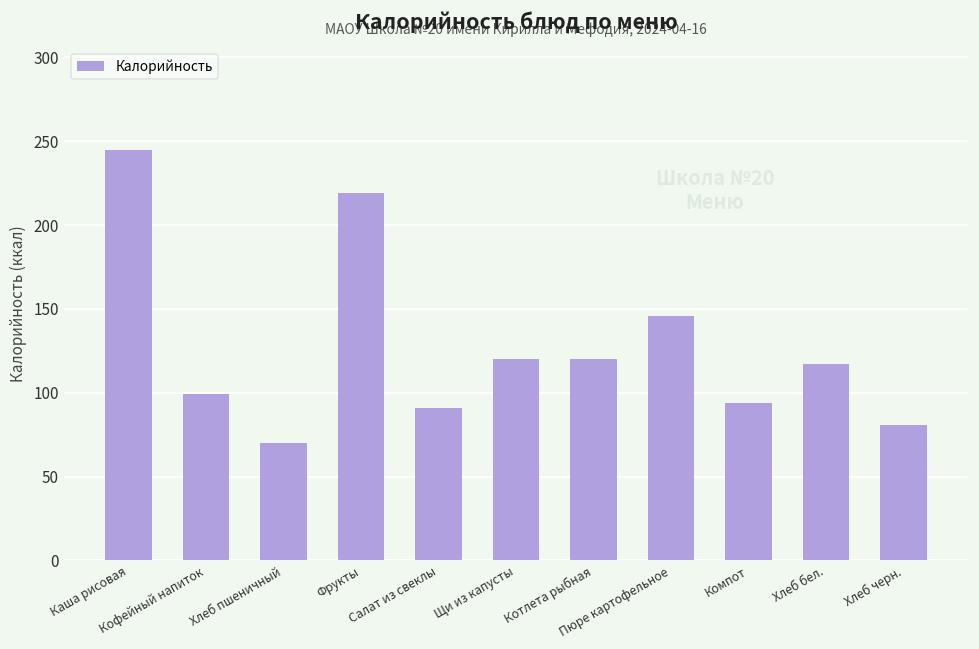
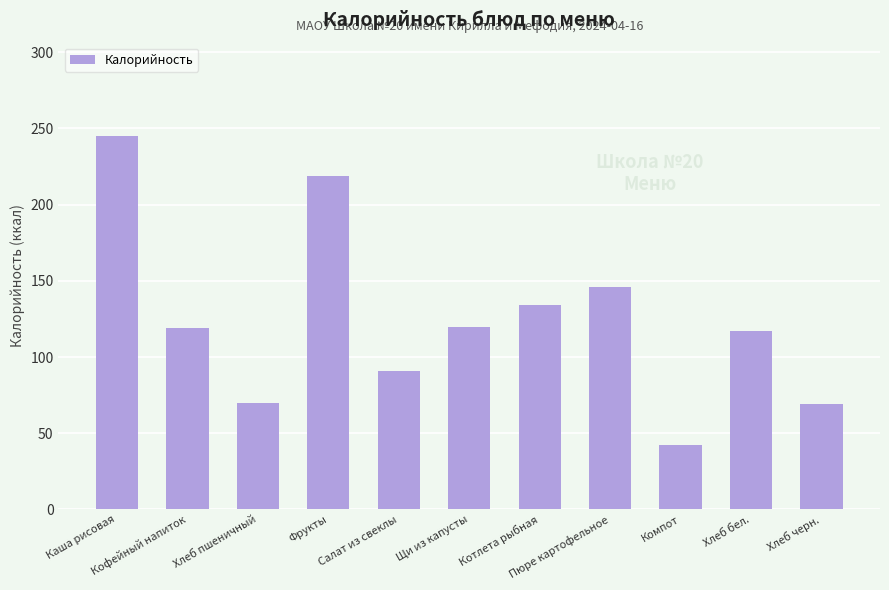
  {
    "Каша рисовая": 245,
-   "Кофейный напиток": 99,
+   "Кофейный напиток": 119,
    "Хлеб пшеничный": 70,
    "Фрукты": 219,
    "Салат из свеклы": 91,
    "Щи из капусты": 120,
-   "Котлета рыбная": 120,
+   "Котлета рыбная": 134,
    "Пюре картофельное": 146,
-   "Компот": 94,
+   "Компот": 42,
    "Хлеб бел.": 117,
-   "Хлеб черн.": 81
+   "Хлеб черн.": 69
  }
